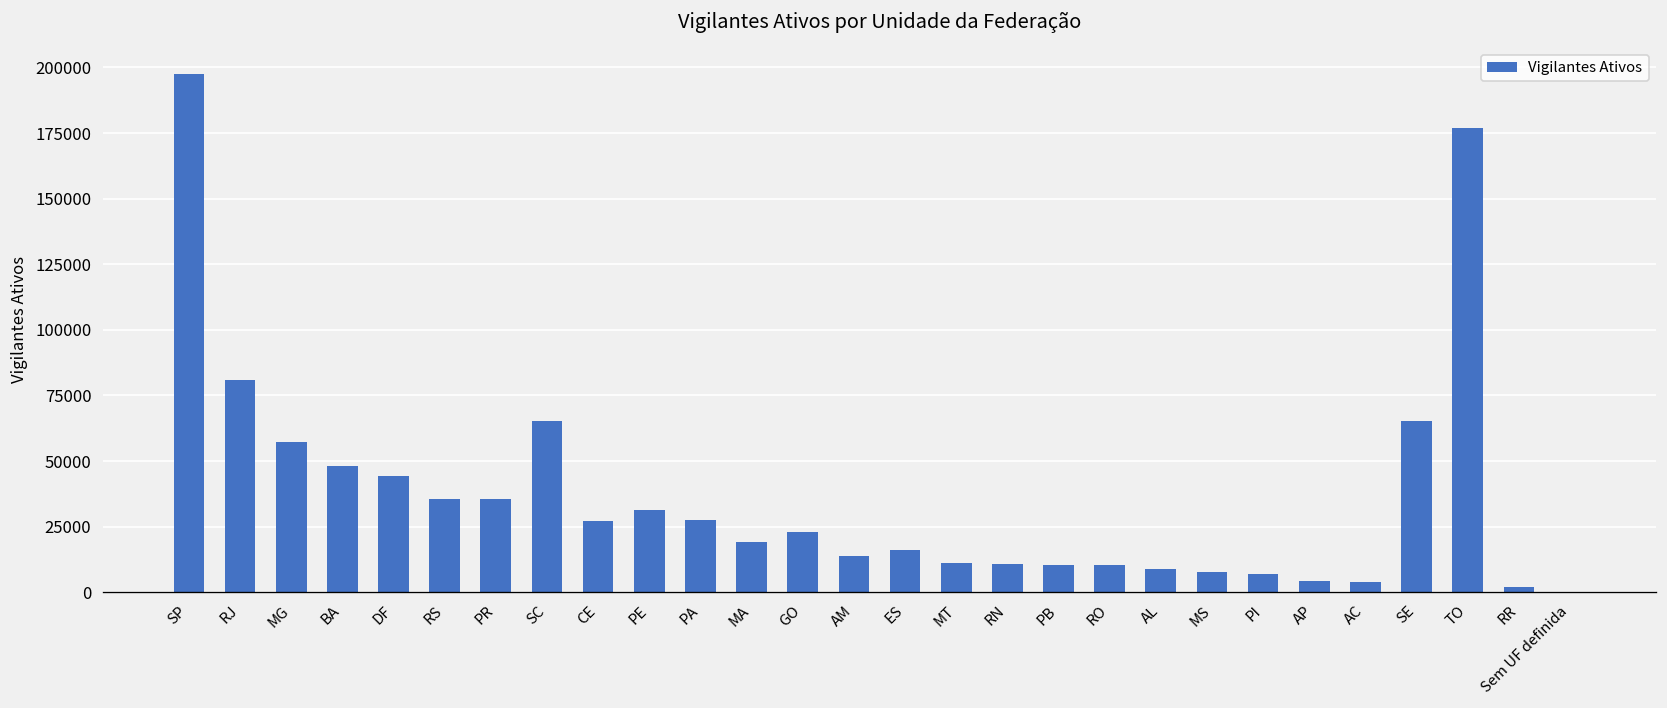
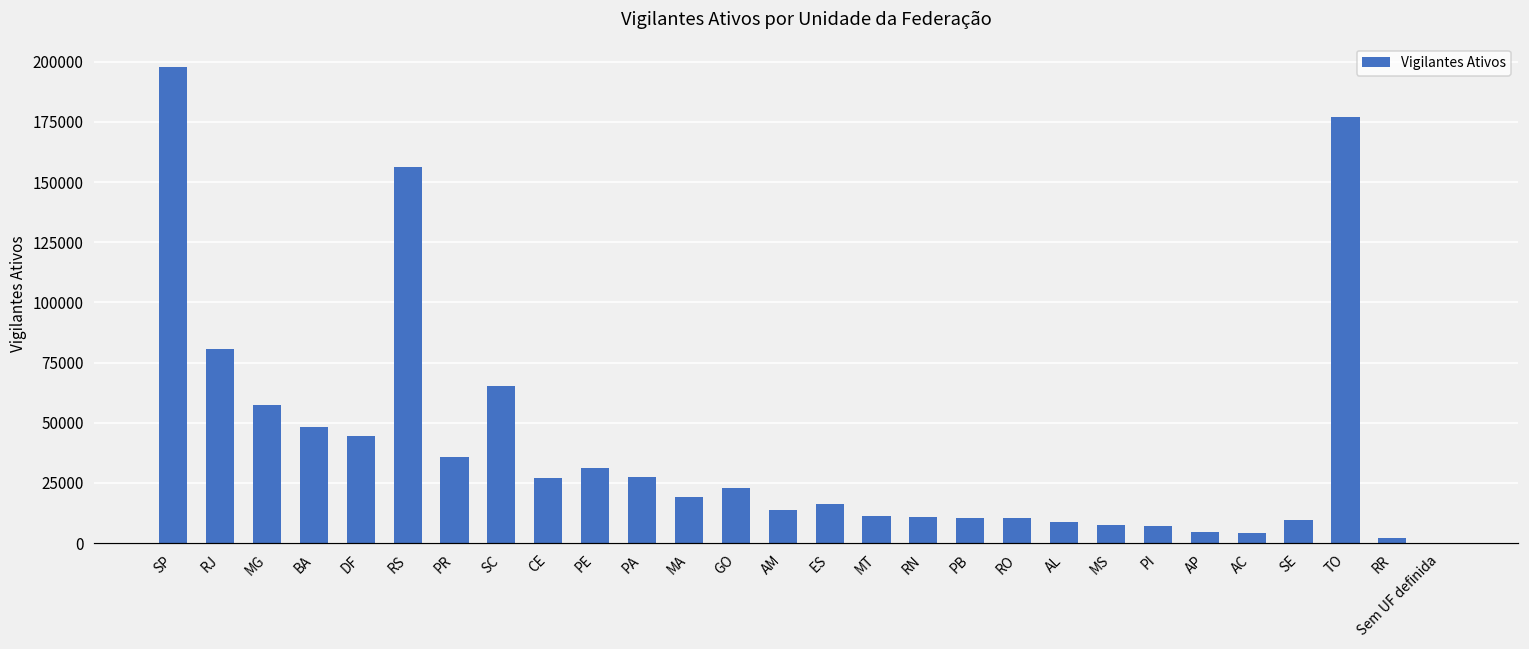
  {
    "SP": 198000,
    "RJ": 81000,
    "MG": 57000,
    "BA": 48000,
    "DF": 44000,
-   "RS": 36000,
+   "RS": 156000,
    "PR": 36000,
    "SC": 65000,
    "CE": 27000,
    "PE": 31000,
    "PA": 28000,
    "MA": 19000,
    "GO": 23000,
    "AM": 14000,
    "ES": 16000,
    "MT": 11000,
    "RN": 11000,
    "PB": 11000,
    "RO": 10000,
    "AL": 9000,
    "MS": 8000,
    "PI": 7000,
    "AP": 4000,
    "AC": 4000,
-   "SE": 65000,
+   "SE": 10000,
    "TO": 177000,
    "RR": 2000
  }
